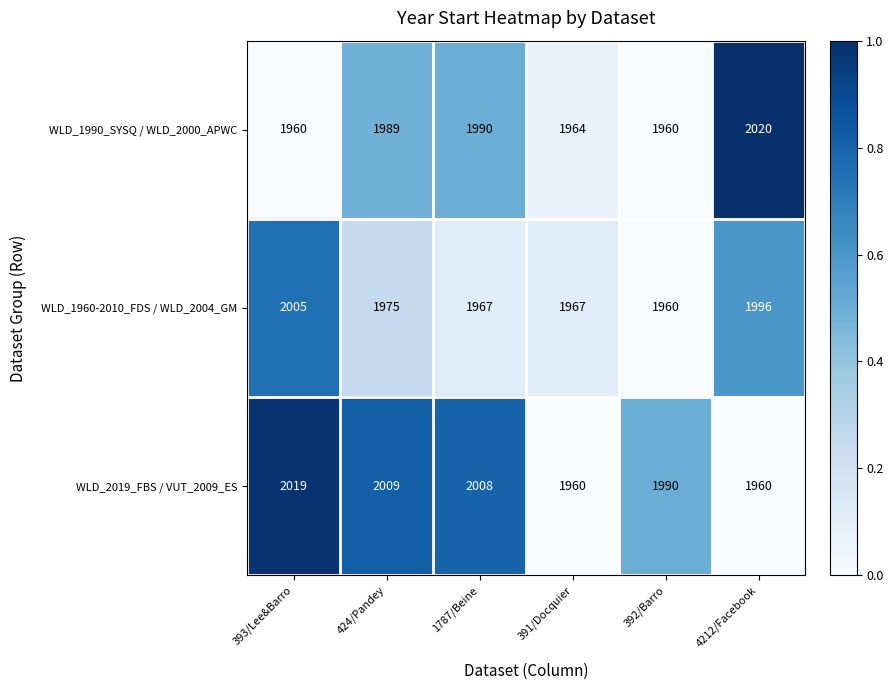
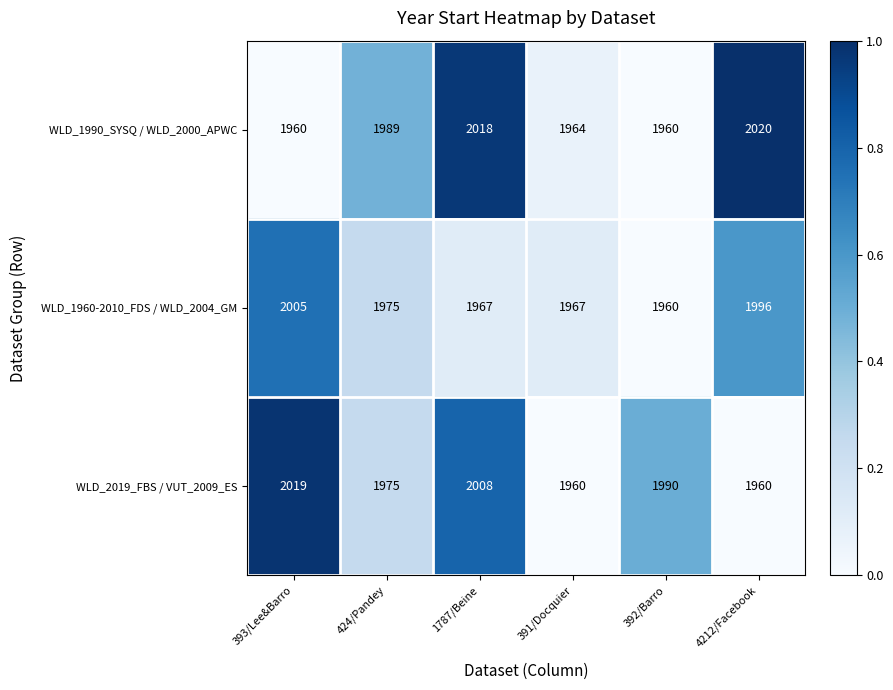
  {
    "WLD_1990_SYSQ / WLD_2000_APWC": {
      "393/Lee&Barro": 1960,
      "424/Pandey": 1989,
-     "1787/Beine": 1990,
+     "1787/Beine": 2018,
      "391/Docquier": 1964,
      "392/Barro": 1960,
      "4212/Facebook": 2020
    },
    "WLD_1960-2010_FDS / WLD_2004_GM": {
      "393/Lee&Barro": 2005,
      "424/Pandey": 1975,
      "1787/Beine": 1967,
      "391/Docquier": 1967,
      "392/Barro": 1960,
      "4212/Facebook": 1996
    },
    "WLD_2019_FBS / VUT_2009_ES": {
      "393/Lee&Barro": 2019,
-     "424/Pandey": 2009,
+     "424/Pandey": 1975,
      "1787/Beine": 2008,
      "391/Docquier": 1960,
      "392/Barro": 1990,
      "4212/Facebook": 1960
    }
  }
